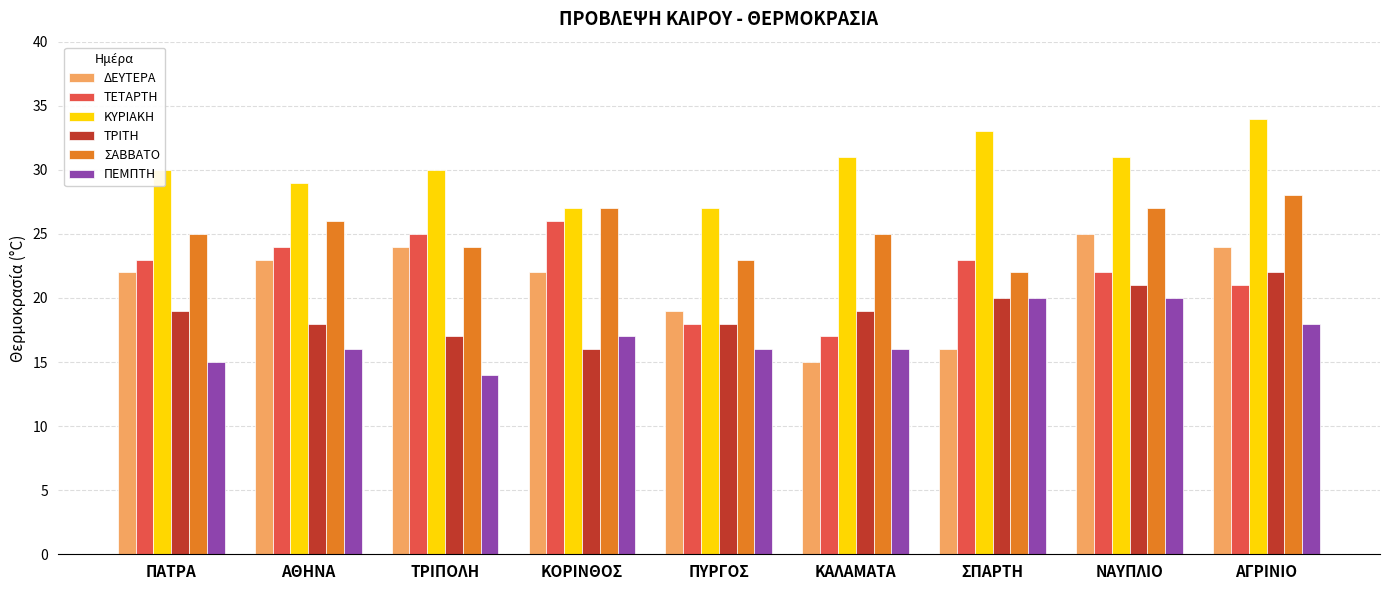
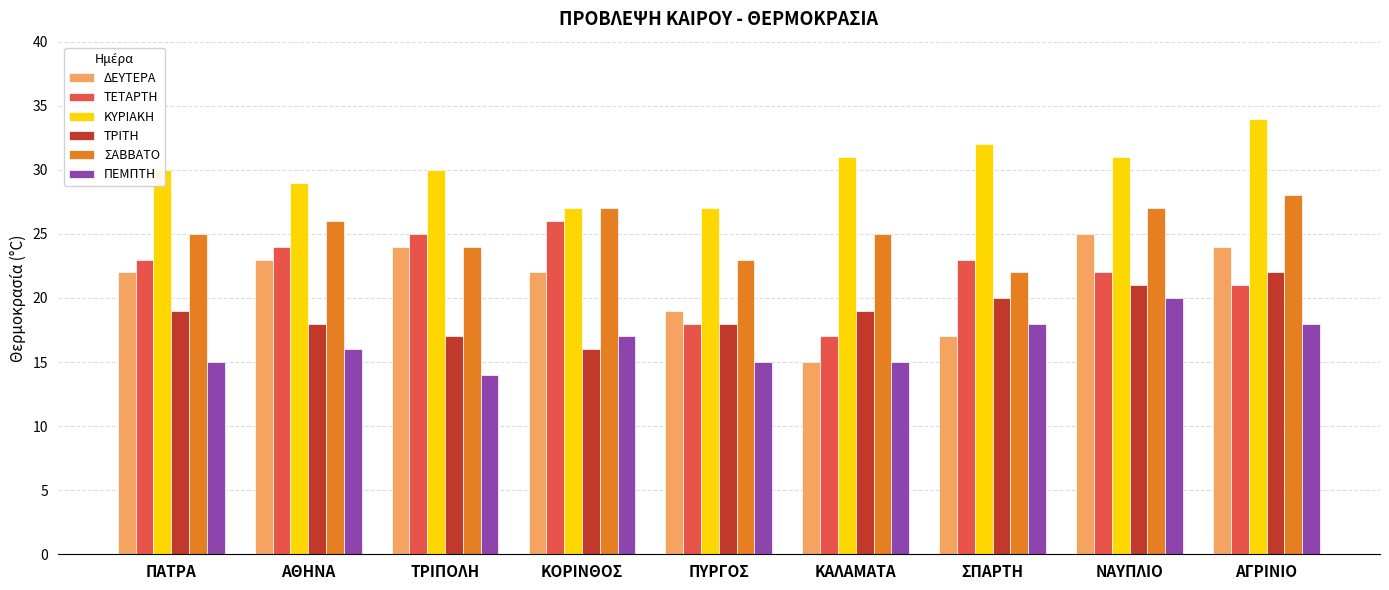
  {
    "ΔΕΥΤΕΡΑ": {
      "ΠΑΤΡΑ": 22,
      "ΑΘΗΝΑ": 23,
      "ΤΡΙΠΟΛΗ": 24,
      "ΚΟΡΙΝΘΟΣ": 22,
      "ΠΥΡΓΟΣ": 19,
      "ΚΑΛΑΜΑΤΑ": 15,
-     "ΣΠΑΡΤΗ": 16,
+     "ΣΠΑΡΤΗ": 17,
      "ΝΑΥΠΛΙΟ": 25,
      "ΑΓΡΙΝΙΟ": 24
    },
    "ΚΥΡΙΑΚΗ": {
      "ΑΘΗΝΑ": 29,
      "ΤΡΙΠΟΛΗ": 30,
      "ΚΟΡΙΝΘΟΣ": 27,
      "ΠΥΡΓΟΣ": 27,
      "ΚΑΛΑΜΑΤΑ": 31,
-     "ΣΠΑΡΤΗ": 33,
+     "ΣΠΑΡΤΗ": 32,
      "ΝΑΥΠΛΙΟ": 31,
      "ΑΓΡΙΝΙΟ": 34
    },
    "ΠΕΜΠΤΗ": {
      "ΠΑΤΡΑ": 15,
      "ΑΘΗΝΑ": 16,
      "ΤΡΙΠΟΛΗ": 14,
      "ΚΟΡΙΝΘΟΣ": 17,
-     "ΠΥΡΓΟΣ": 16,
-     "ΚΑΛΑΜΑΤΑ": 16,
-     "ΣΠΑΡΤΗ": 20,
+     "ΠΥΡΓΟΣ": 15,
+     "ΚΑΛΑΜΑΤΑ": 15,
+     "ΣΠΑΡΤΗ": 18,
      "ΝΑΥΠΛΙΟ": 20,
      "ΑΓΡΙΝΙΟ": 18
    }
  }
